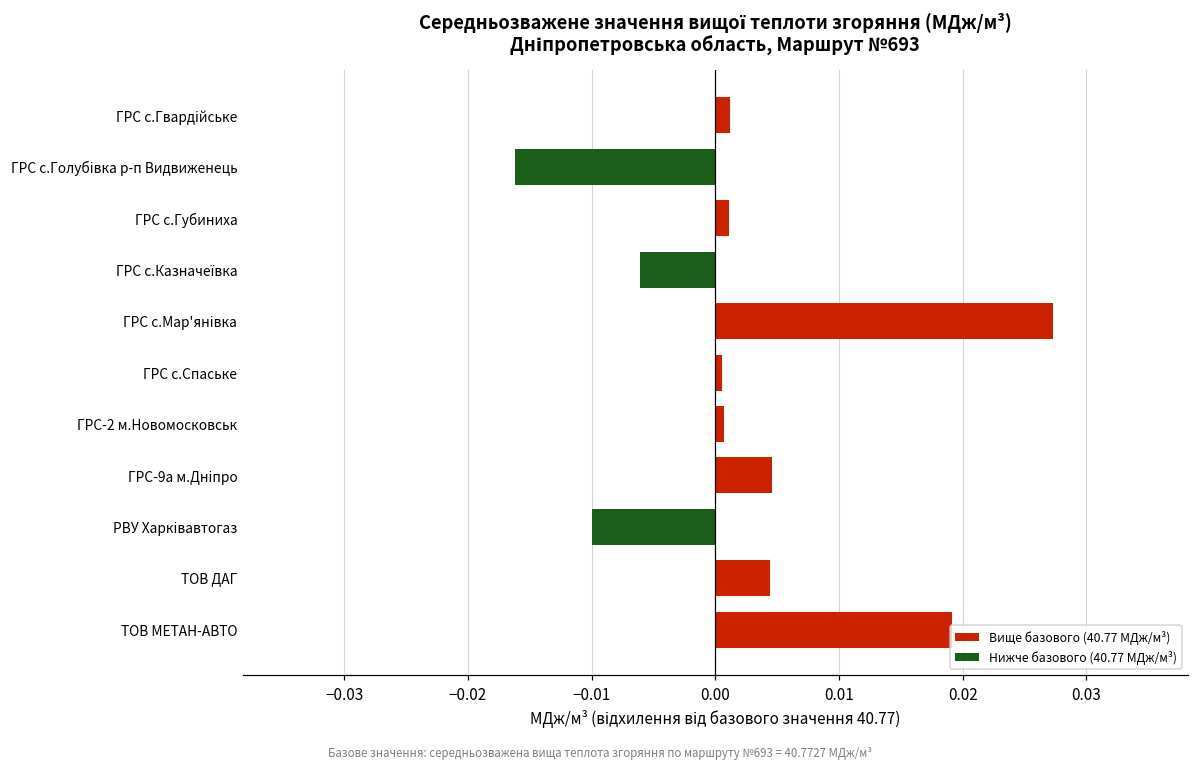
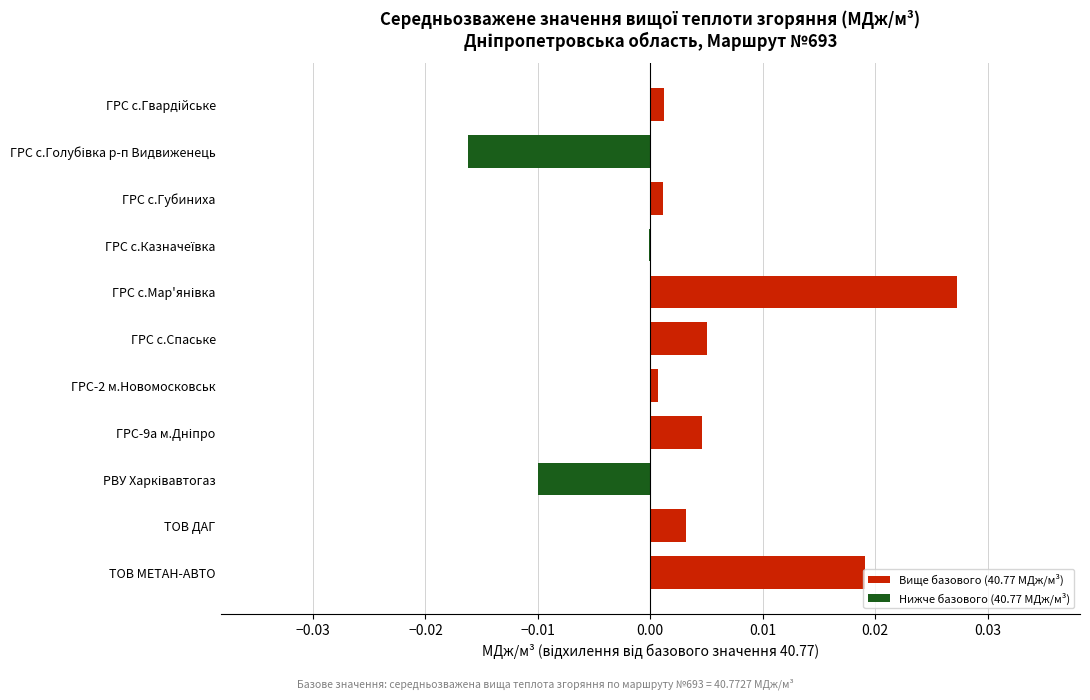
  {
    "ГРС с.Гвардійське": 0.0012,
    "ГРС с.Голубівка р-п Видвиженець": -0.0162,
    "ГРС с.Губиниха": 0.0011,
-   "ГРС с.Казначеївка": -0.0061,
+   "ГРС с.Казначеївка": -0.0001,
    "ГРС с.Мар'янівка": 0.0273,
-   "ГРС с.Спаське": 0.0005,
+   "ГРС с.Спаське": 0.0050,
    "ГРС-2 м.Новомосковськ": 0.0007,
    "ГРС-9а м.Дніпро": 0.0046,
    "РВУ Харківавтогаз": -0.0100,
-   "ТОВ ДАГ": 0.0044
+   "ТОВ ДАГ": 0.0032
  }
